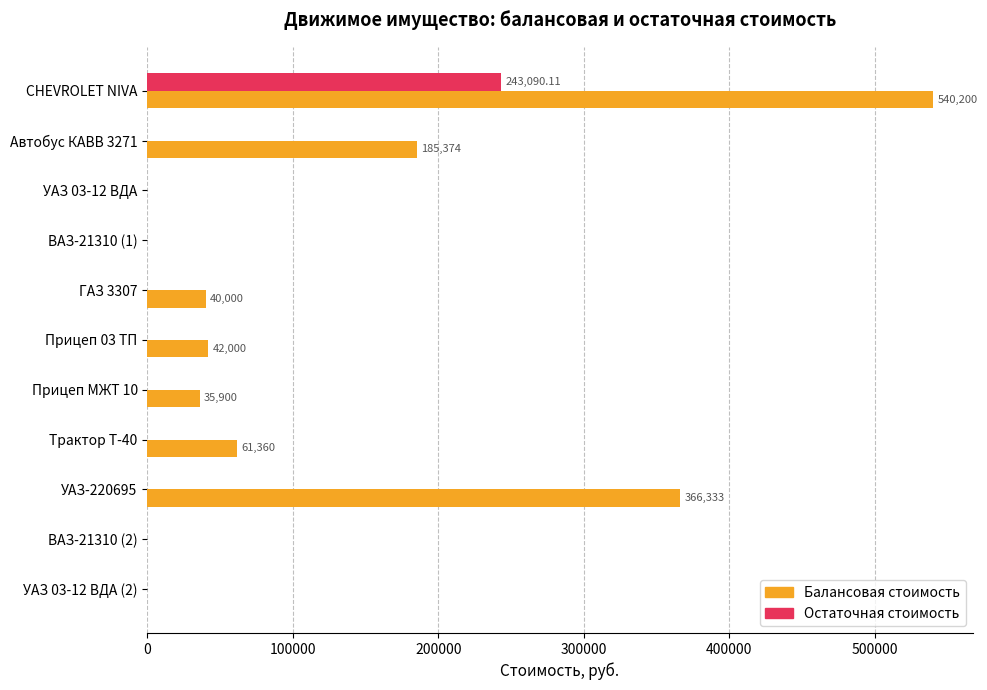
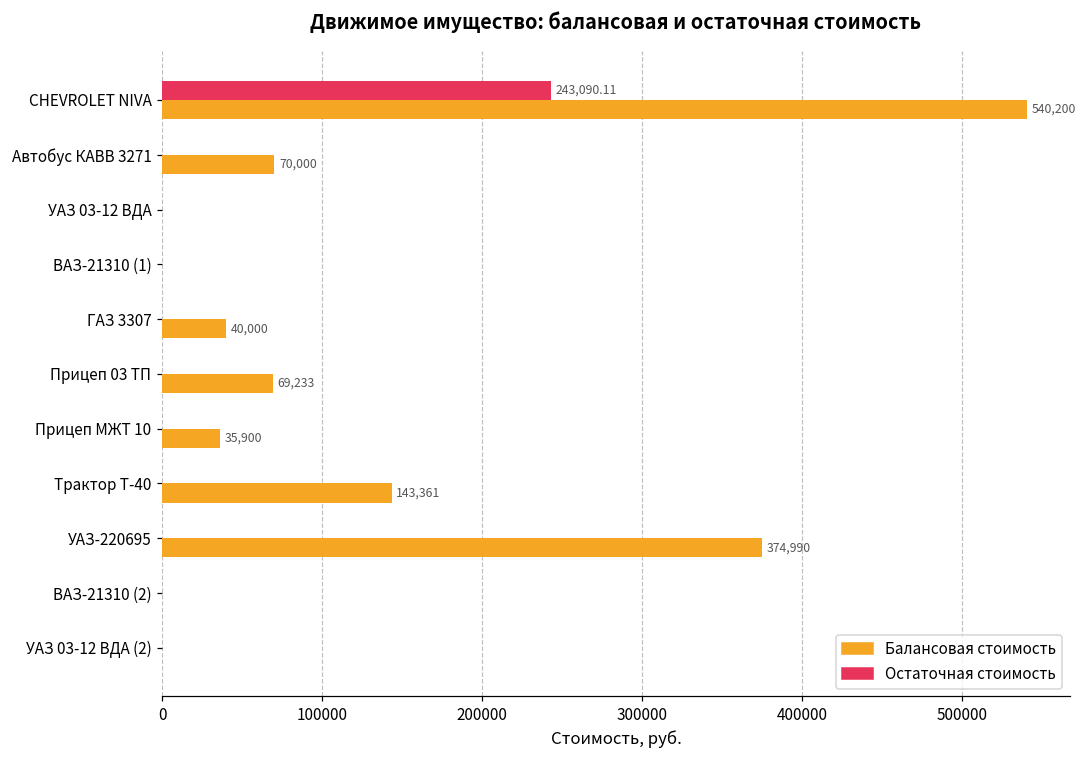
  {
    "Балансовая стоимость": {
      "CHEVROLET NIVA": "540,200",
-     "Автобус КАВВ 3271": "185,374",
+     "Автобус КАВВ 3271": "70,000",
      "ГАЗ 3307": "40,000",
-     "Прицеп 03 ТП": "42,000",
+     "Прицеп 03 ТП": "69,233",
      "Прицеп МЖТ 10": "35,900",
-     "Трактор Т-40": "61,360",
-     "УАЗ-220695": "366,333"
+     "Трактор Т-40": "143,361",
+     "УАЗ-220695": "374,990"
    },
    "Остаточная стоимость": {
      "CHEVROLET NIVA": "243,090.11"
    }
  }
